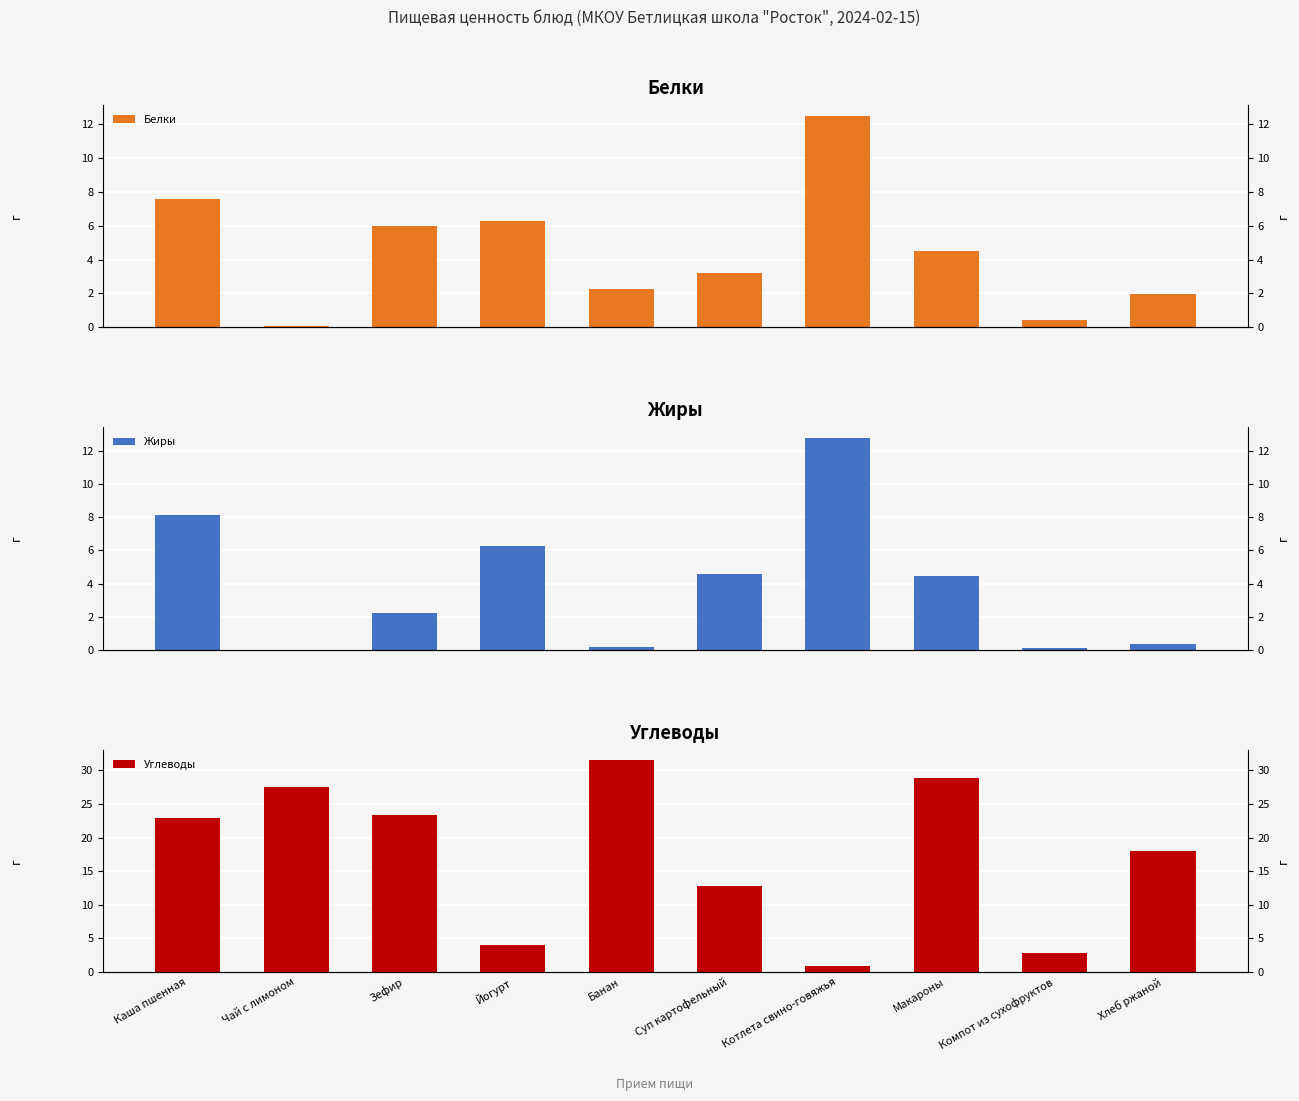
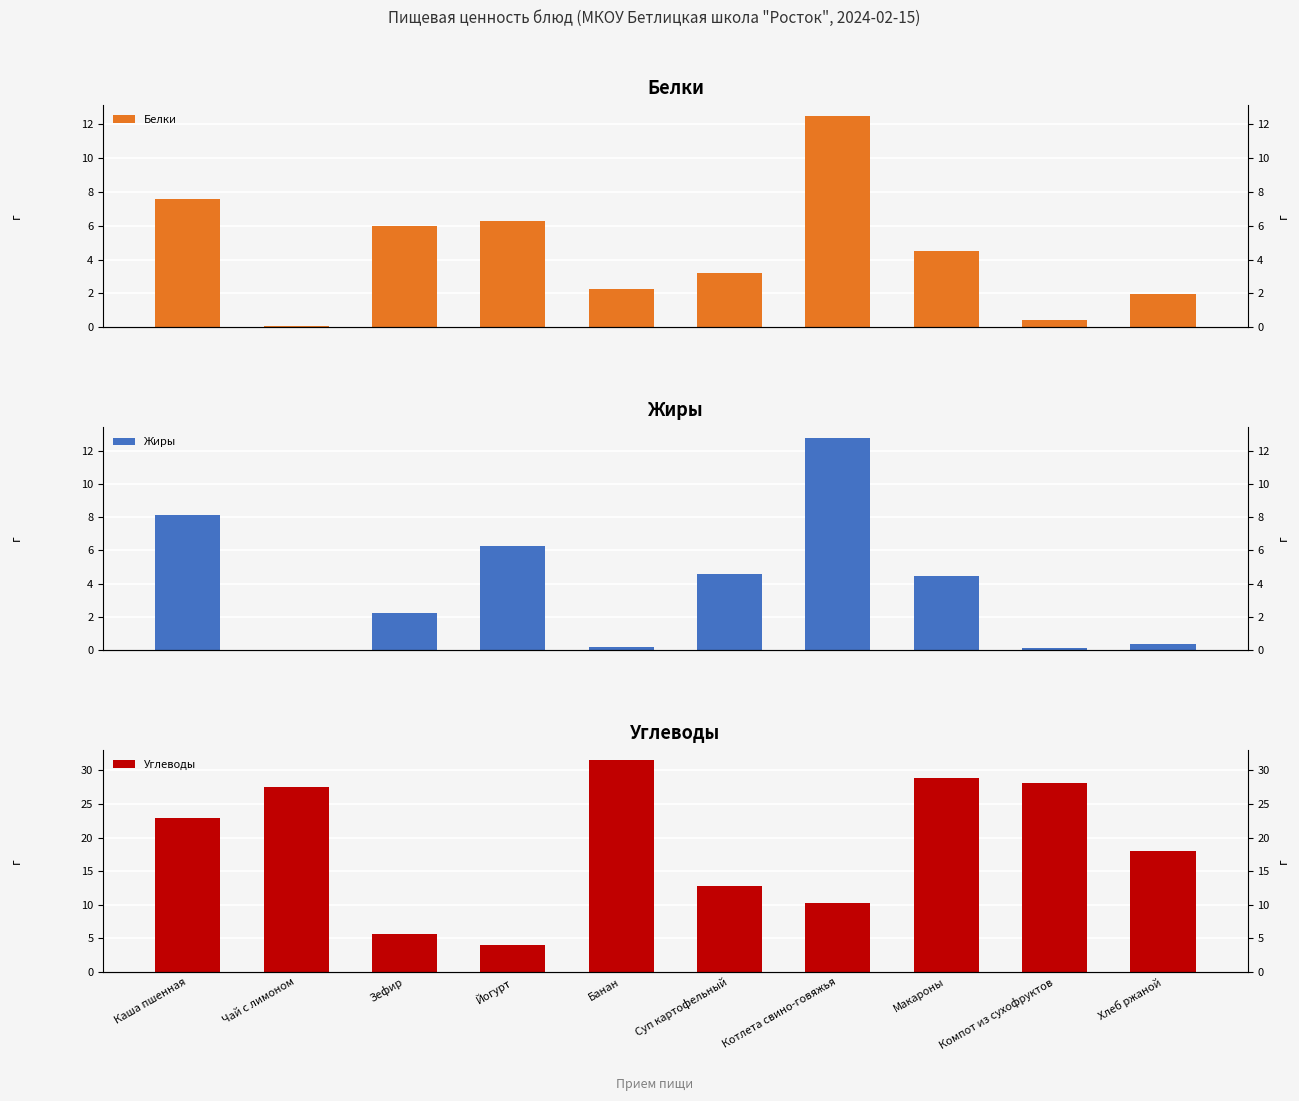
  {
    "Углеводы": {
      "Каша пшенная": 23,
      "Чай с лимоном": 28,
-     "Зефир": 23,
+     "Зефир": 6,
      "Йогурт": 4,
      "Банан": 32,
      "Суп картофельный": 13,
-     "Котлета свино-говяжья": 1,
+     "Котлета свино-говяжья": 10,
      "Макароны": 29,
-     "Компот из сухофруктов": 3,
+     "Компот из сухофруктов": 28,
      "Хлеб ржаной": 18
    }
  }
